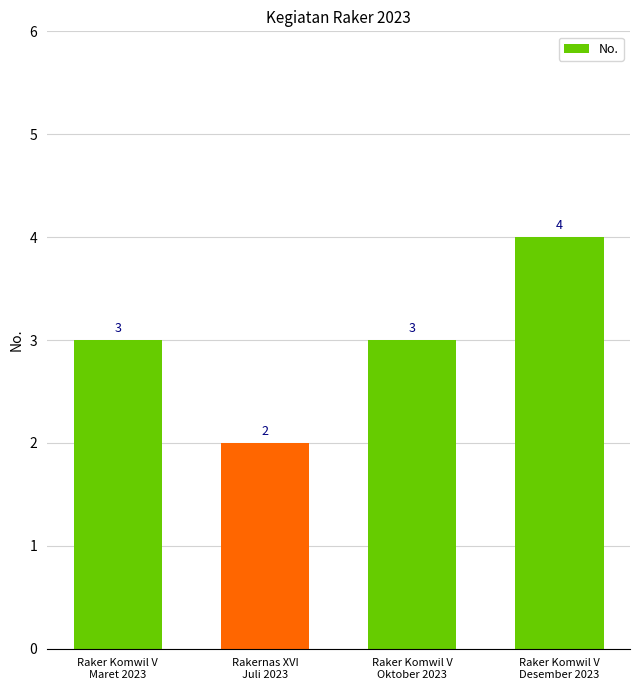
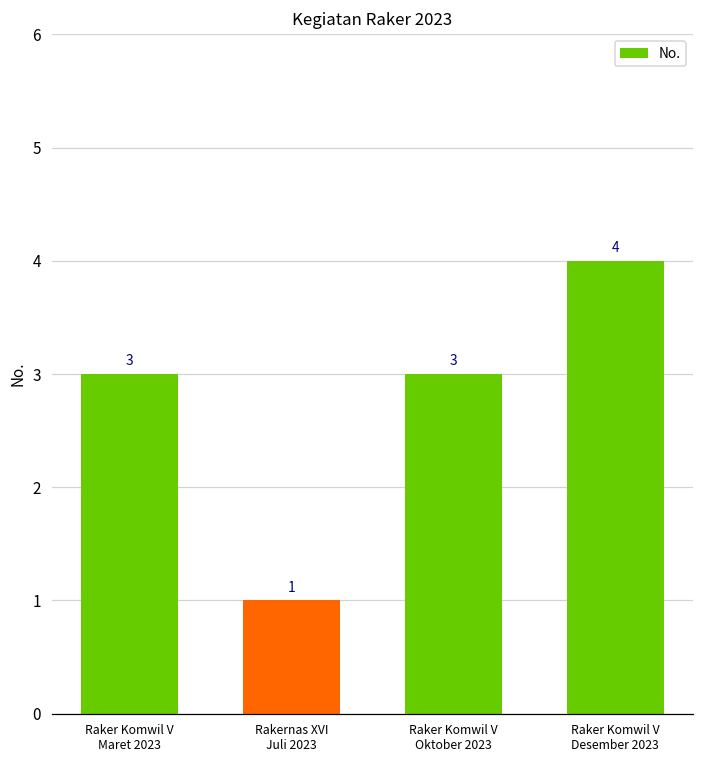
  {
    "Raker Komwil V Maret 2023": 3,
-   "Rakernas XVI Juli 2023": 2,
+   "Rakernas XVI Juli 2023": 1,
    "Raker Komwil V Oktober 2023": 3,
    "Raker Komwil V Desember 2023": 4
  }
